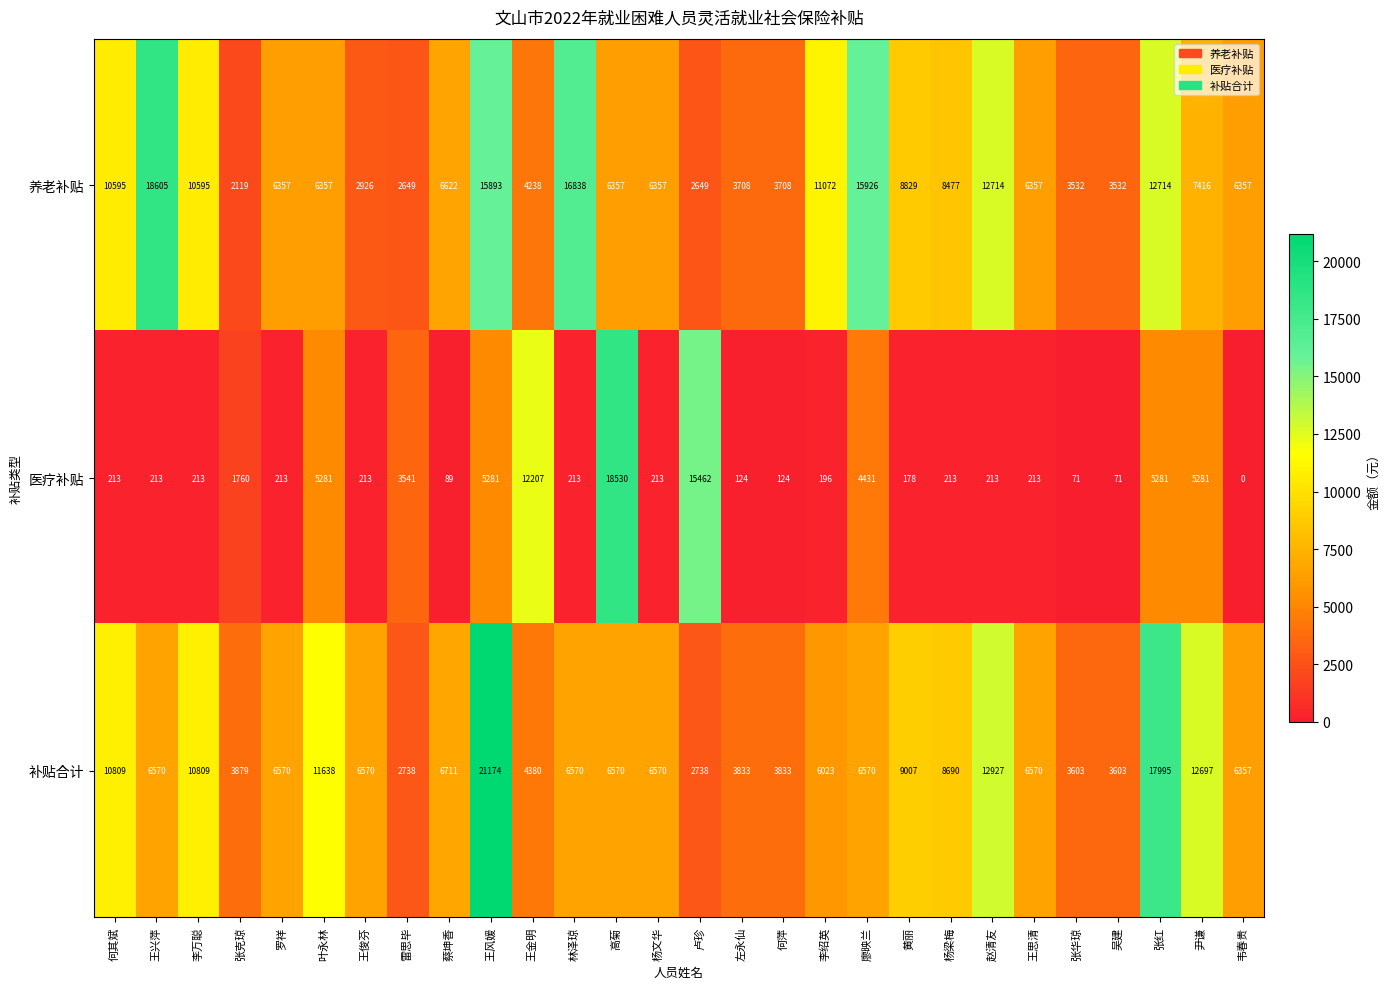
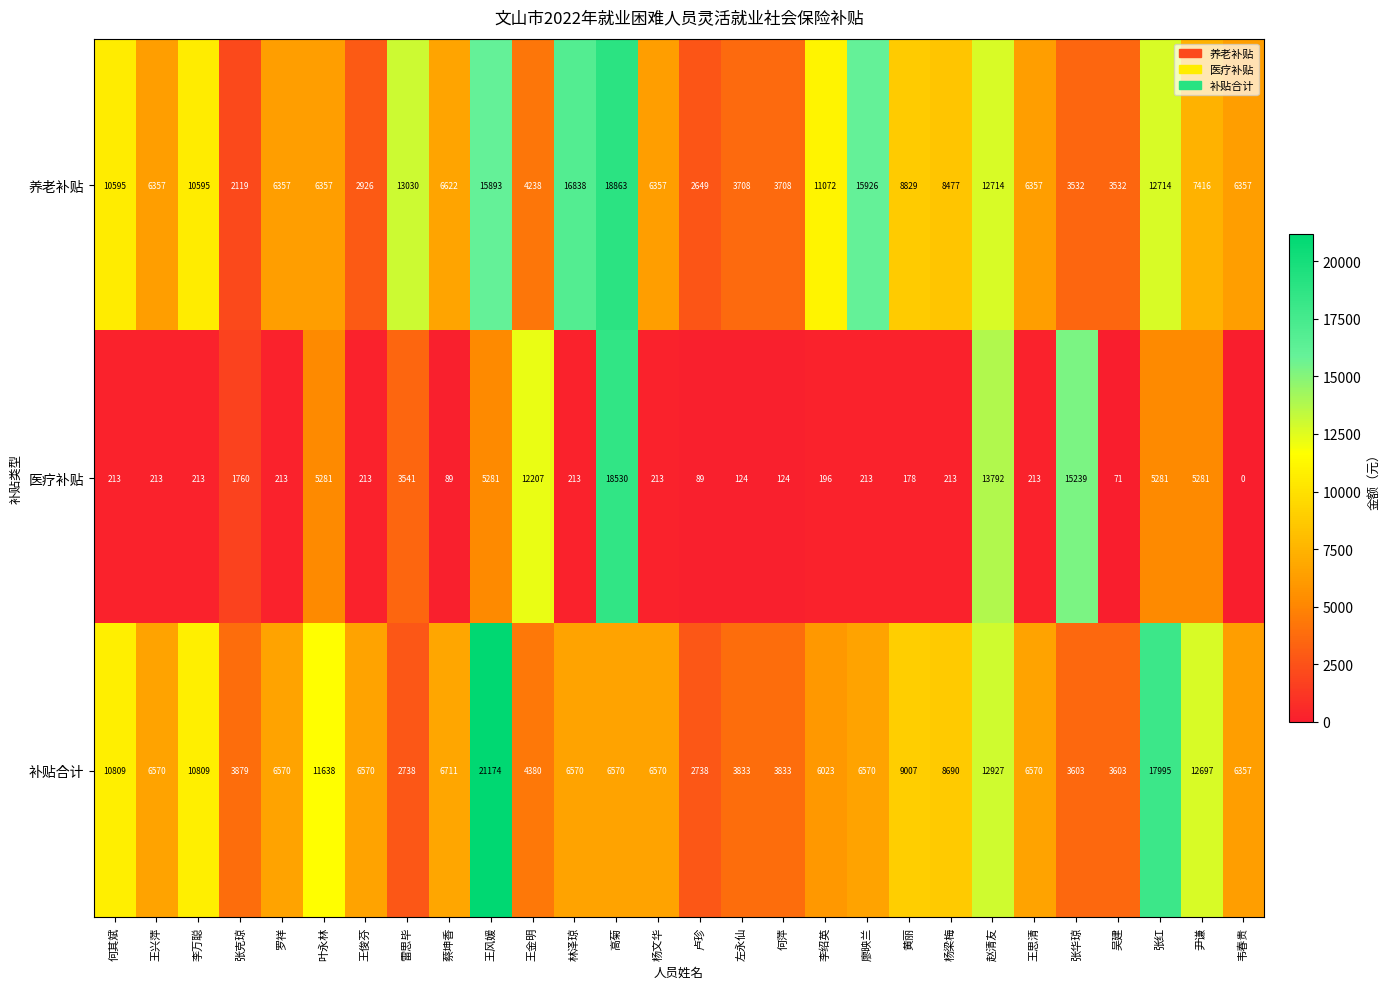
  {
    "养老补贴": {
      "何其斌": 10595,
-     "王兴萍": 18605,
+     "王兴萍": 6357,
      "李万聪": 10595,
      "张克琼": 2119,
      "罗祥": 6357,
      "叶永林": 6357,
      "王俊芬": 2926,
-     "雷思毕": 2649,
+     "雷思毕": 13030,
      "蔡坤香": 6622,
      "王风媛": 15893,
      "王金明": 4238,
      "林泽琼": 16838,
-     "高菊": 6357,
+     "高菊": 18863,
      "杨文华": 6357,
      "卢珍": 2649,
      "左永仙": 3708,
      "何萍": 3708,
      "李绍英": 11072,
      "廖映兰": 15926,
      "黄丽": 8829,
      "杨梁梅": 8477,
      "赵清友": 12714,
      "王思清": 6357,
      "张华琼": 3532,
      "吴建": 3532,
      "张红": 12714,
      "尹谦": 7416,
      "韦春贵": 6357
    },
    "医疗补贴": {
      "何其斌": 213,
      "王兴萍": 213,
      "李万聪": 213,
      "张克琼": 1760,
      "罗祥": 213,
      "叶永林": 5281,
      "王俊芬": 213,
      "雷思毕": 3541,
      "蔡坤香": 89,
      "王风媛": 5281,
      "王金明": 12207,
      "林泽琼": 213,
      "高菊": 18530,
      "杨文华": 213,
-     "卢珍": 15462,
+     "卢珍": 89,
      "左永仙": 124,
      "何萍": 124,
      "李绍英": 196,
-     "廖映兰": 4431,
+     "廖映兰": 213,
      "黄丽": 178,
      "杨梁梅": 213,
-     "赵清友": 213,
+     "赵清友": 13792,
      "王思清": 213,
-     "张华琼": 71,
+     "张华琼": 15239,
      "吴建": 71,
      "张红": 5281,
      "尹谦": 5281,
      "韦春贵": 0
    },
    "补贴合计": {
      "何其斌": 10809,
      "王兴萍": 6570,
      "李万聪": 10809,
      "张克琼": 3879,
      "罗祥": 6570,
      "叶永林": 11638,
      "王俊芬": 6570,
      "雷思毕": 2738,
      "蔡坤香": 6711,
      "王风媛": 21174,
      "王金明": 4380,
      "林泽琼": 6570,
      "高菊": 6570,
      "杨文华": 6570,
      "卢珍": 2738,
      "左永仙": 3833,
      "何萍": 3833,
      "李绍英": 6023,
      "廖映兰": 6570,
      "黄丽": 9007,
      "杨梁梅": 8690,
      "赵清友": 12927,
      "王思清": 6570,
      "张华琼": 3603,
      "吴建": 3603,
      "张红": 17995,
      "尹谦": 12697,
      "韦春贵": 6357
    }
  }
